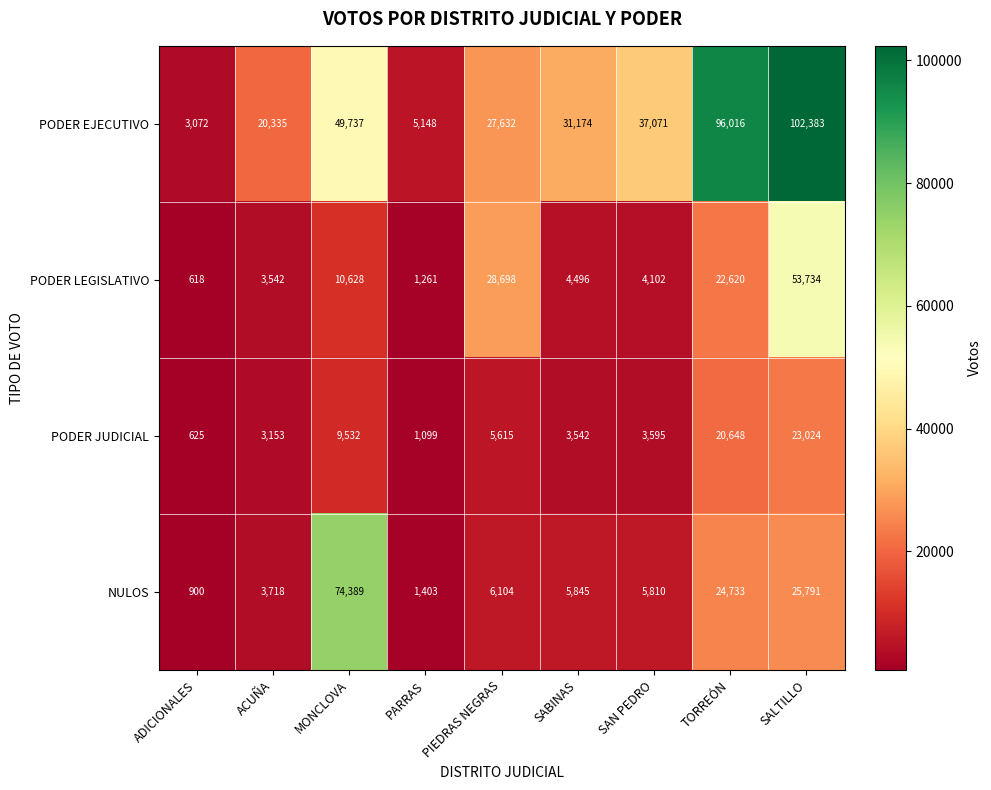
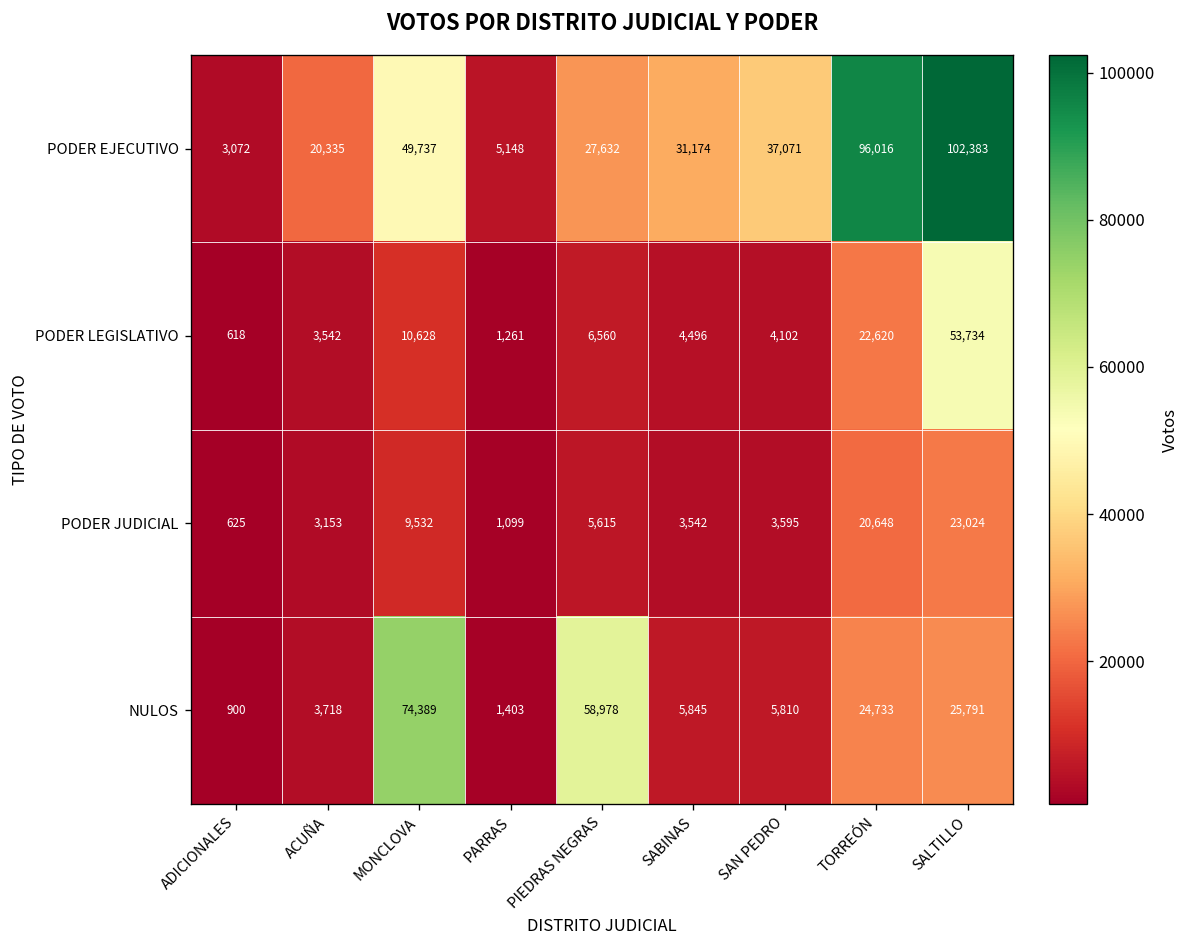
  {
    "PODER EJECUTIVO": {
      "ADICIONALES": "3,072",
      "ACUÑA": "20,335",
      "MONCLOVA": "49,737",
      "PARRAS": "5,148",
      "PIEDRAS NEGRAS": "27,632",
      "SABINAS": "31,174",
      "SAN PEDRO": "37,071",
      "TORREÓN": "96,016",
      "SALTILLO": "102,383"
    },
    "PODER LEGISLATIVO": {
      "ADICIONALES": "618",
      "ACUÑA": "3,542",
      "MONCLOVA": "10,628",
      "PARRAS": "1,261",
-     "PIEDRAS NEGRAS": "28,698",
+     "PIEDRAS NEGRAS": "6,560",
      "SABINAS": "4,496",
      "SAN PEDRO": "4,102",
      "TORREÓN": "22,620",
      "SALTILLO": "53,734"
    },
    "PODER JUDICIAL": {
      "ADICIONALES": "625",
      "ACUÑA": "3,153",
      "MONCLOVA": "9,532",
      "PARRAS": "1,099",
      "PIEDRAS NEGRAS": "5,615",
      "SABINAS": "3,542",
      "SAN PEDRO": "3,595",
      "TORREÓN": "20,648",
      "SALTILLO": "23,024"
    },
    "NULOS": {
      "ADICIONALES": "900",
      "ACUÑA": "3,718",
      "MONCLOVA": "74,389",
      "PARRAS": "1,403",
-     "PIEDRAS NEGRAS": "6,104",
+     "PIEDRAS NEGRAS": "58,978",
      "SABINAS": "5,845",
      "SAN PEDRO": "5,810",
      "TORREÓN": "24,733",
      "SALTILLO": "25,791"
    }
  }
